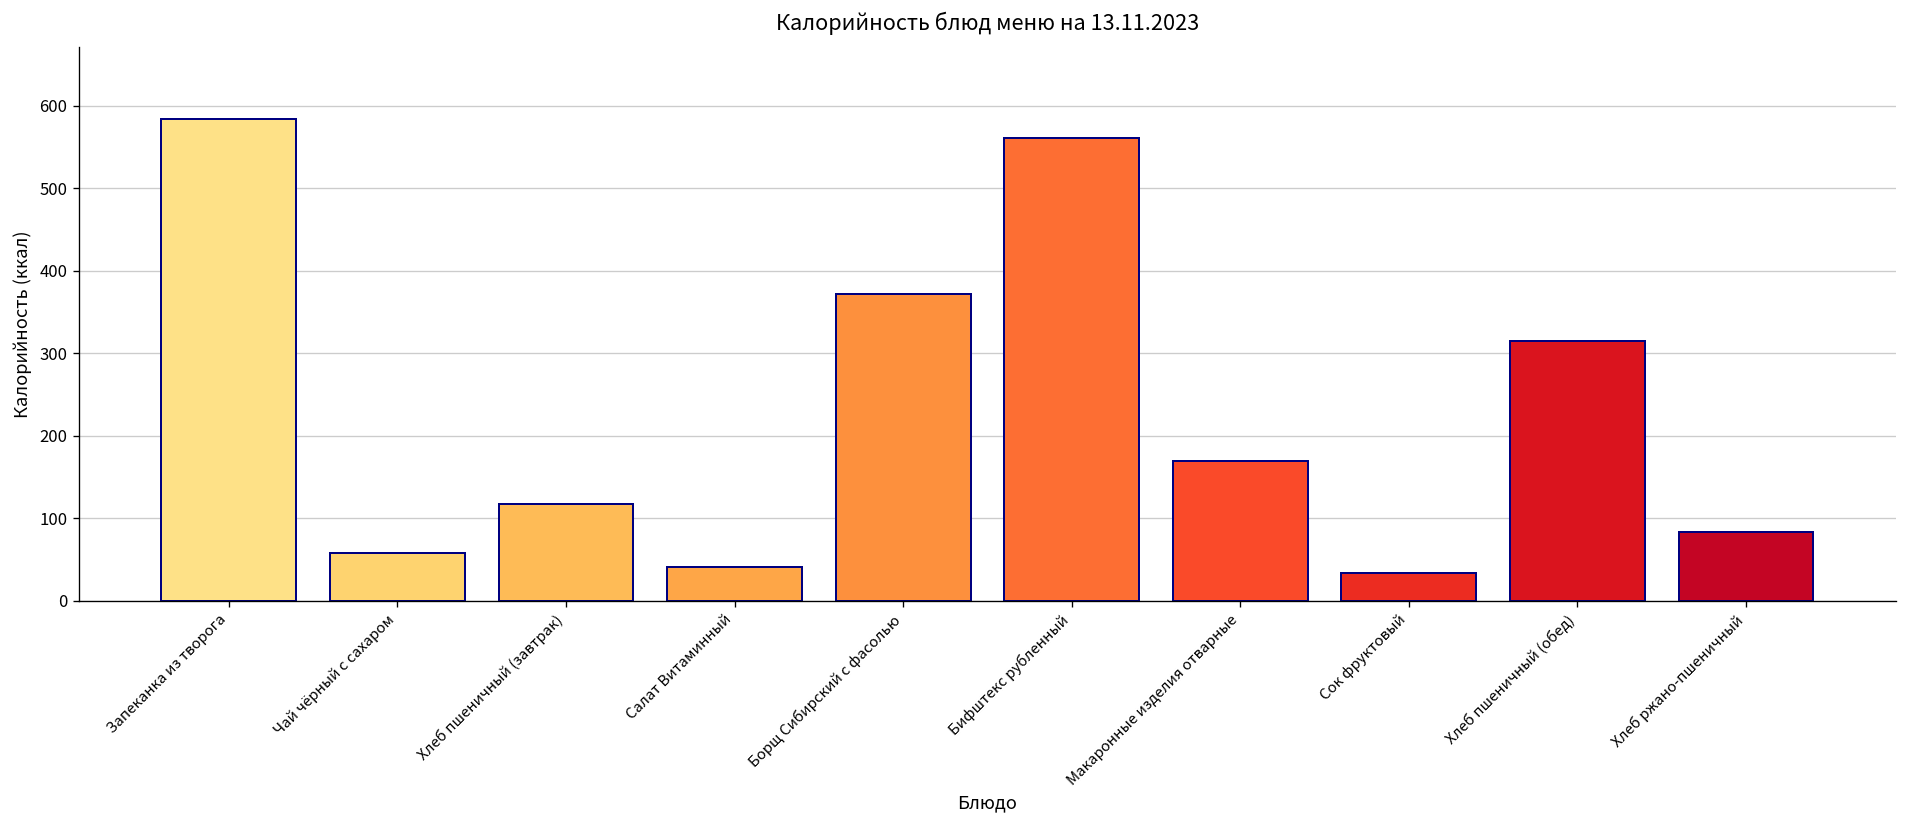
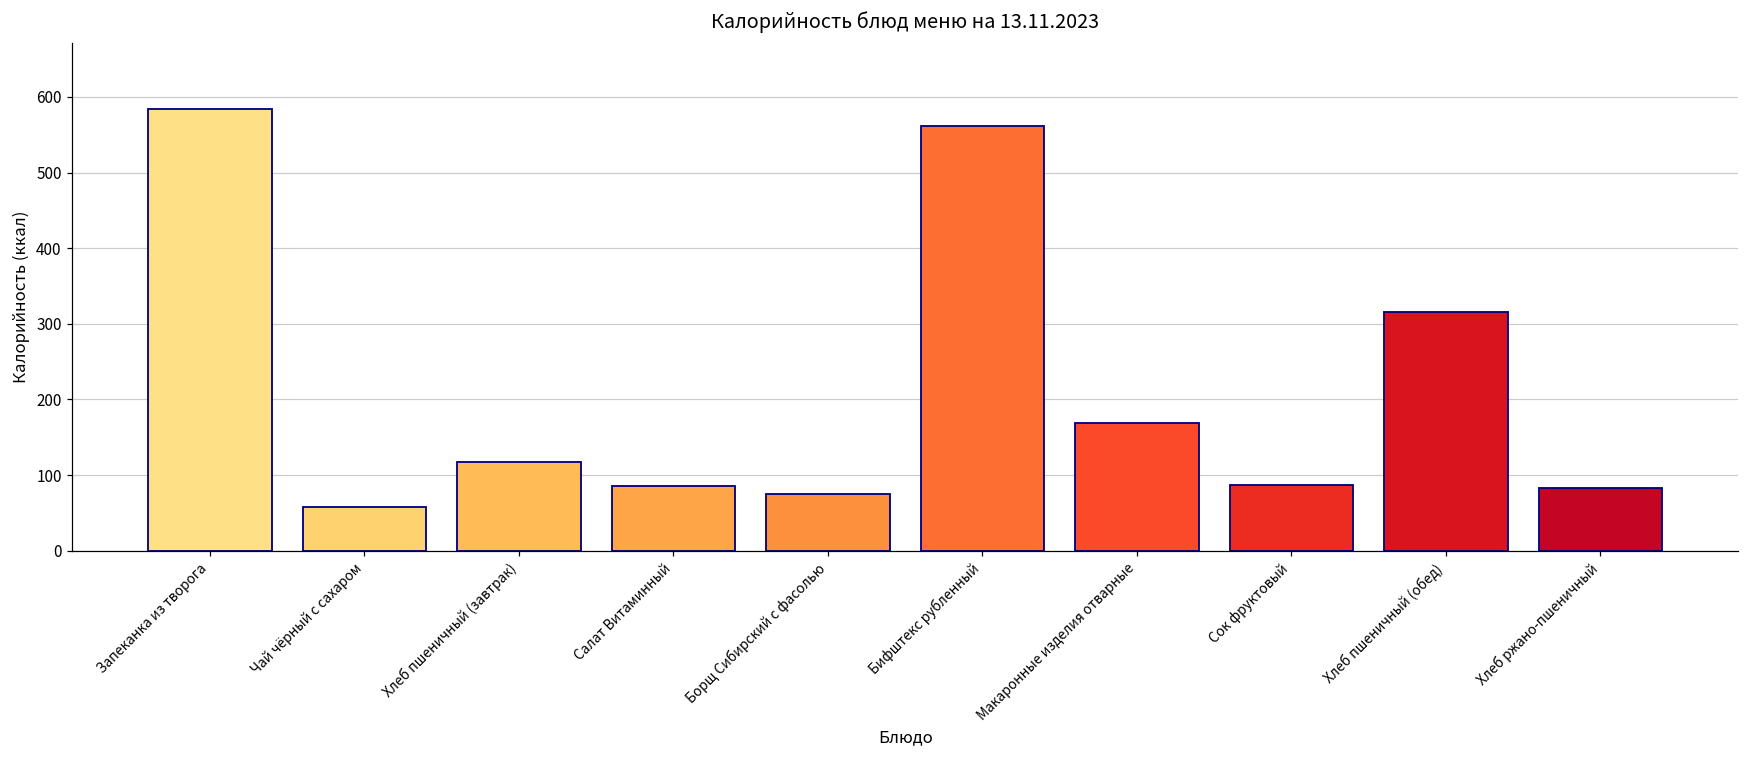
  {
    "Запеканка из творога": 580,
    "Чай чёрный с сахаром": 60,
    "Хлеб пшеничный (завтрак)": 120,
-   "Салат Витаминный": 40,
-   "Борщ Сибирский с фасолью": 370,
+   "Салат Витаминный": 90,
+   "Борщ Сибирский с фасолью": 70,
    "Бифштекс рубленный": 560,
    "Макаронные изделия отварные": 170,
-   "Сок фруктовый": 30,
+   "Сок фруктовый": 90,
    "Хлеб пшеничный (обед)": 320,
    "Хлеб ржано-пшеничный": 80
  }
